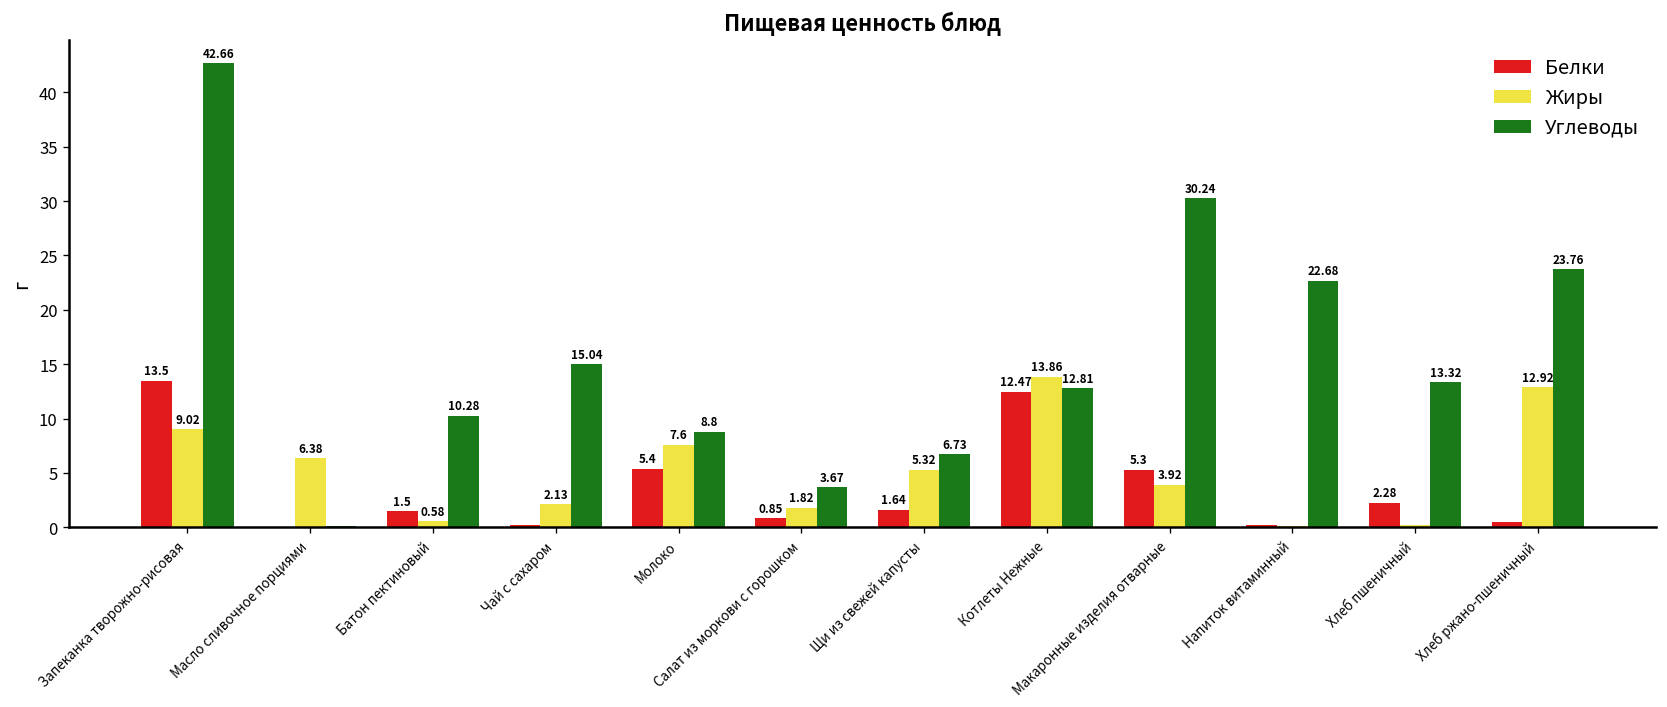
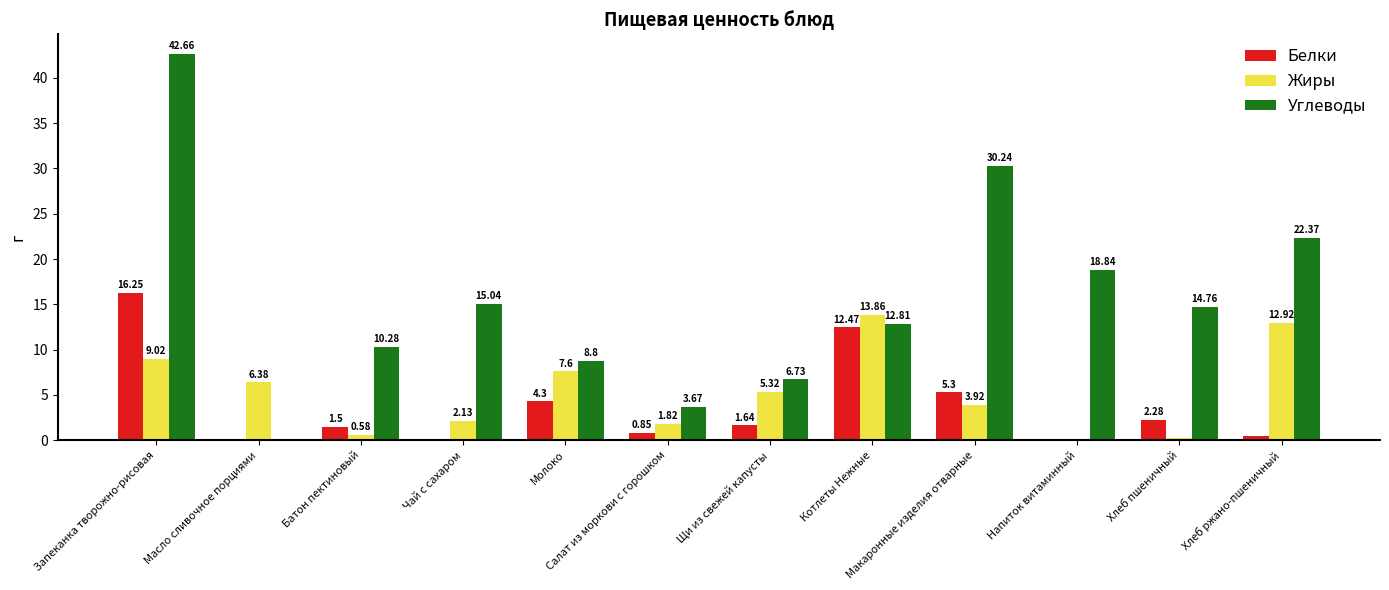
  {
    "Белки": {
-     "Запеканка творожно-рисовая": 13.5,
+     "Запеканка творожно-рисовая": 16.25,
      "Батон пектиновый": 1.5,
-     "Молоко": 5.4,
+     "Молоко": 4.3,
      "Салат из моркови с горошком": 0.85,
      "Щи из свежей капусты": 1.64,
      "Котлеты Нежные": 12.47,
      "Макаронные изделия отварные": 5.3,
      "Хлеб пшеничный": 2.28
    },
    "Жиры": {
      "Запеканка творожно-рисовая": 9.02,
      "Масло сливочное порциями": 6.38,
      "Батон пектиновый": 0.58,
      "Чай с сахаром": 2.13,
      "Молоко": 7.6,
      "Салат из моркови с горошком": 1.82,
      "Щи из свежей капусты": 5.32,
      "Котлеты Нежные": 13.86,
      "Макаронные изделия отварные": 3.92,
      "Хлеб ржано-пшеничный": 12.92
    },
    "Углеводы": {
      "Запеканка творожно-рисовая": 42.66,
      "Батон пектиновый": 10.28,
      "Чай с сахаром": 15.04,
      "Молоко": 8.8,
      "Салат из моркови с горошком": 3.67,
      "Щи из свежей капусты": 6.73,
      "Котлеты Нежные": 12.81,
      "Макаронные изделия отварные": 30.24,
-     "Напиток витаминный": 22.68,
-     "Хлеб пшеничный": 13.32,
-     "Хлеб ржано-пшеничный": 23.76
+     "Напиток витаминный": 18.84,
+     "Хлеб пшеничный": 14.76,
+     "Хлеб ржано-пшеничный": 22.37
    }
  }
